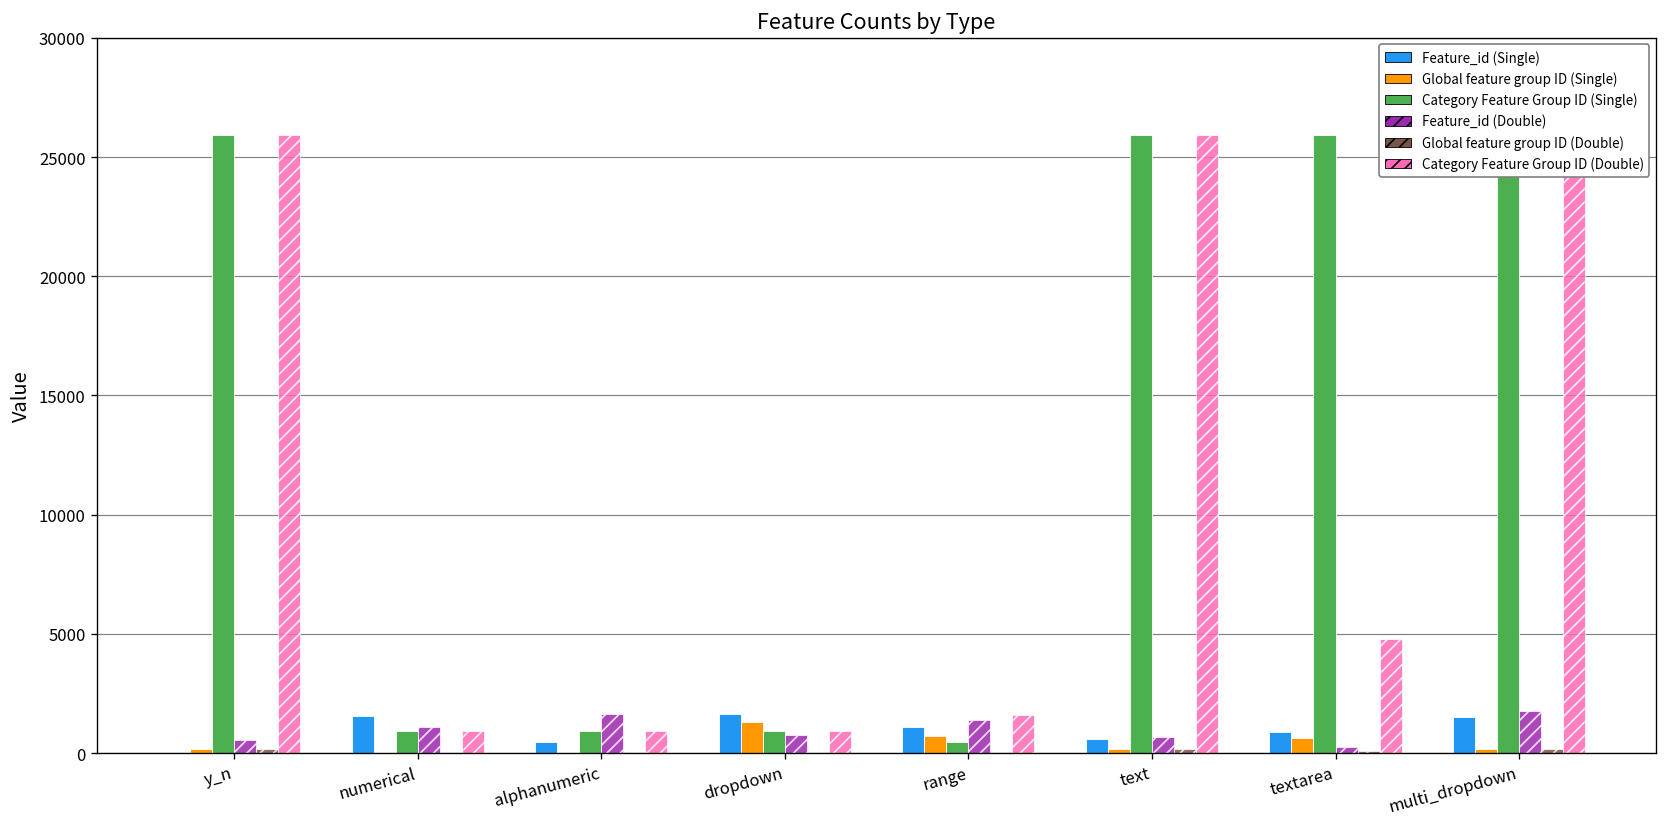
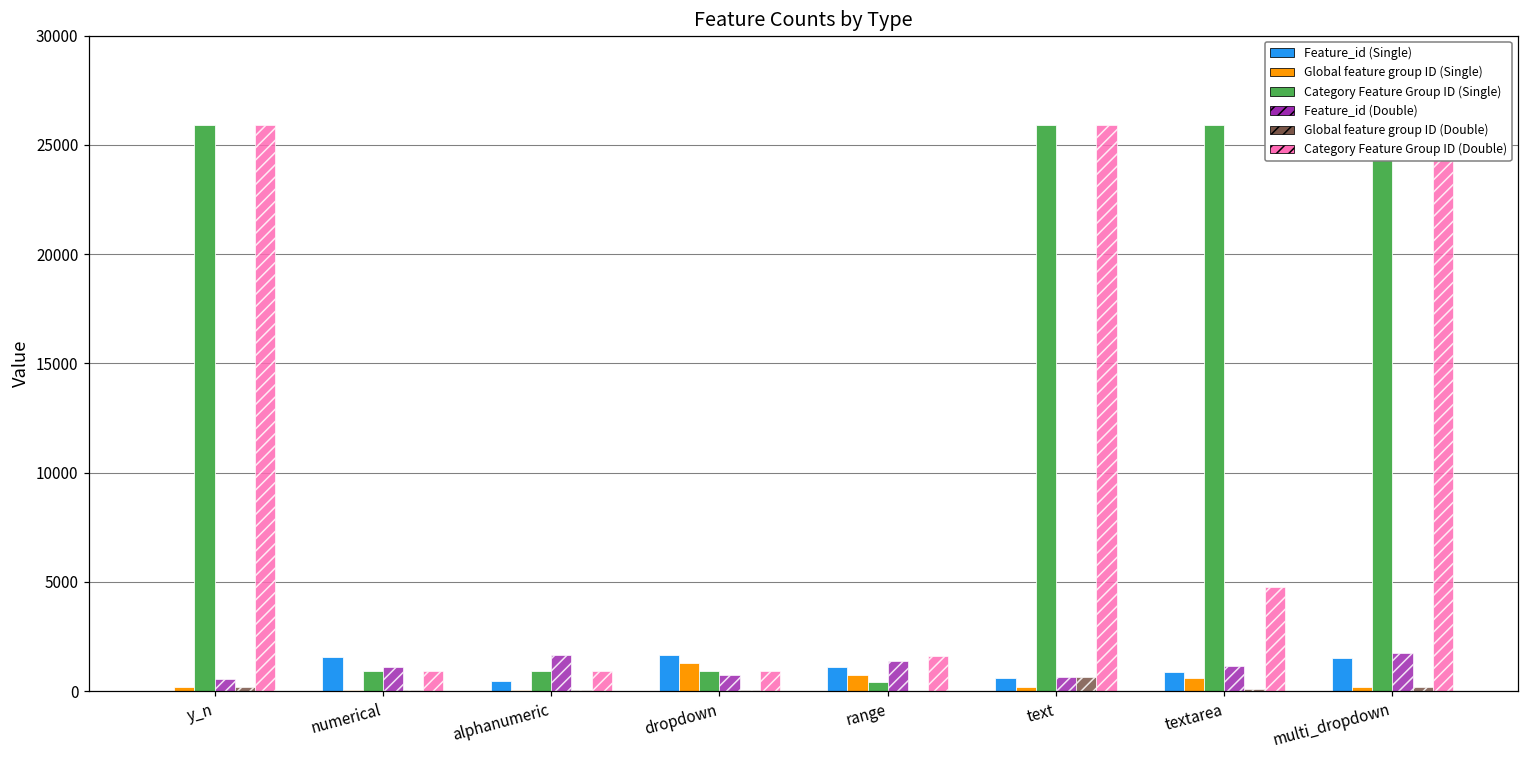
  {
    "Feature_id (Single)": {
      "numerical": 1600,
      "alphanumeric": 400,
      "dropdown": 1700,
      "range": 1100,
      "text": 600,
      "textarea": 900,
      "multi_dropdown": 1500
    },
    "Global feature group ID (Single)": {
      "y_n": 200,
      "dropdown": 1300,
      "range": 700,
      "text": 200,
      "textarea": 600,
      "multi_dropdown": 200
    },
    "Category Feature Group ID (Single)": {
      "y_n": 25900,
      "numerical": 900,
      "alphanumeric": 900,
      "dropdown": 900,
      "range": 400,
      "text": 25900,
      "textarea": 25900
    },
    "Feature_id (Double)": {
      "y_n": 500,
      "numerical": 1100,
      "alphanumeric": 1700,
      "dropdown": 700,
      "range": 1400,
      "text": 700,
-     "textarea": 300,
+     "textarea": 1200,
      "multi_dropdown": 1800
    },
    "Global feature group ID (Double)": {
      "y_n": 200,
-     "text": 200,
+     "text": 600,
      "multi_dropdown": 200
    },
    "Category Feature Group ID (Double)": {
      "y_n": 25900,
      "numerical": 900,
      "alphanumeric": 900,
      "dropdown": 900,
      "range": 1600,
      "text": 25900,
      "textarea": 4800
    }
  }
